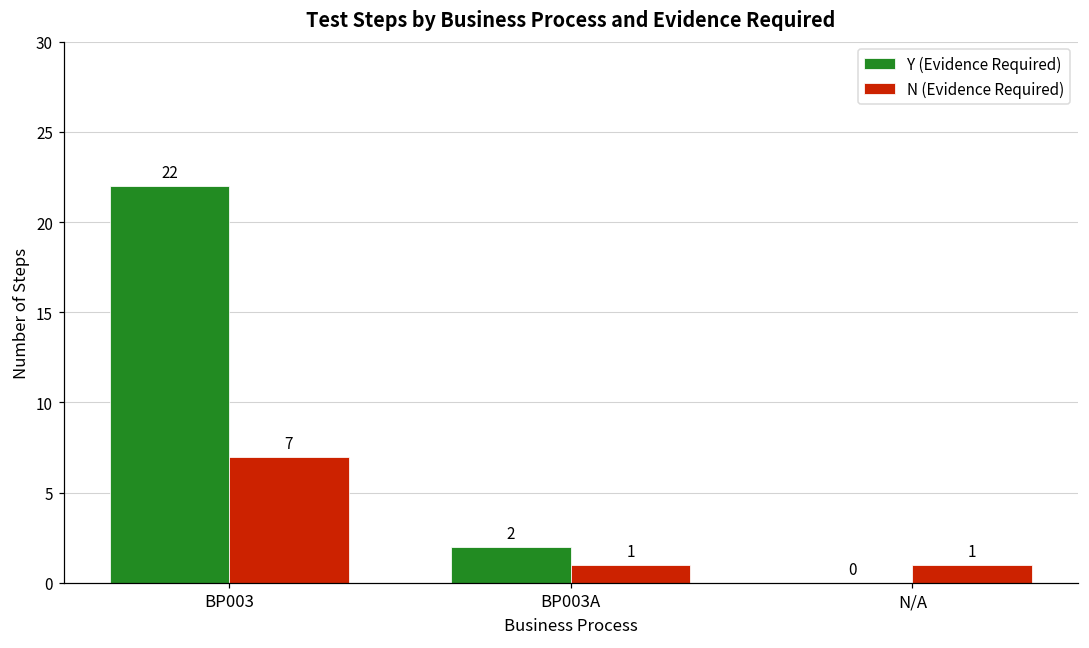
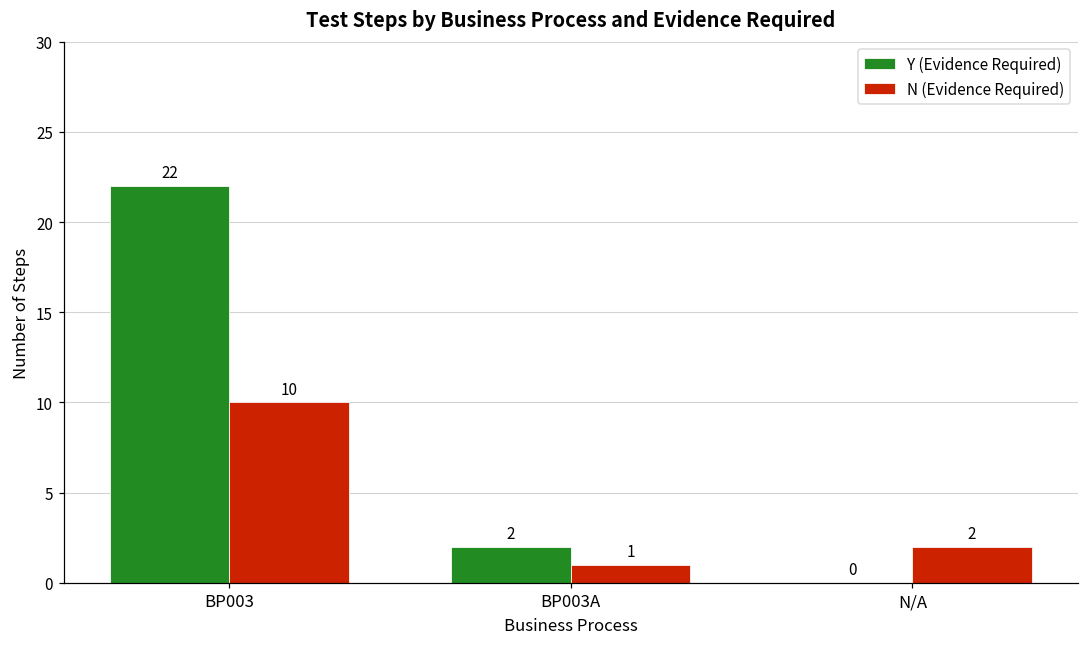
  {
    "Y (Evidence Required)": {
      "BP003": 22,
      "BP003A": 2,
      "N/A": 0
    },
    "N (Evidence Required)": {
-     "BP003": 7,
+     "BP003": 10,
      "BP003A": 1,
-     "N/A": 1
+     "N/A": 2
    }
  }
